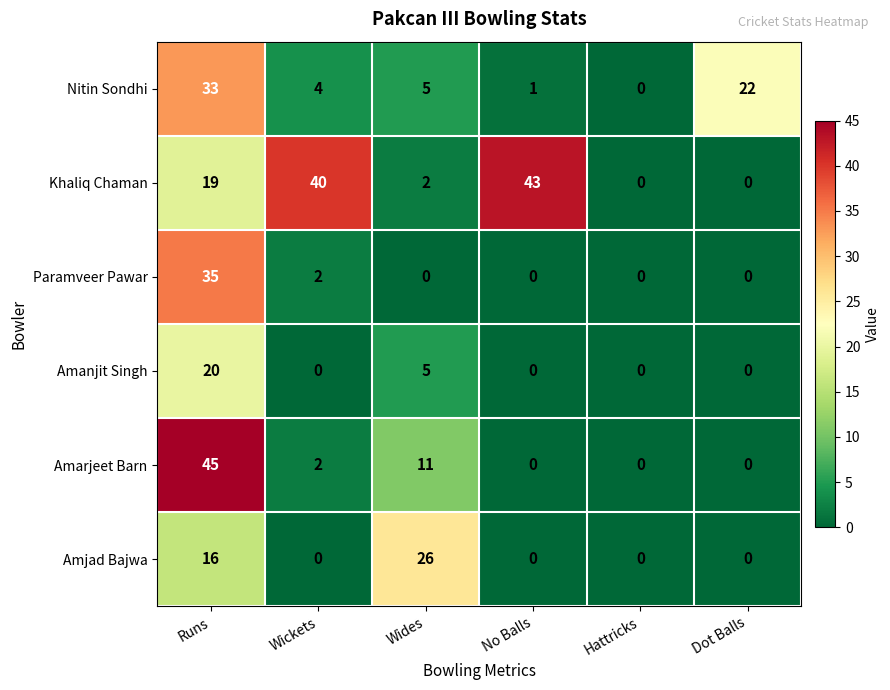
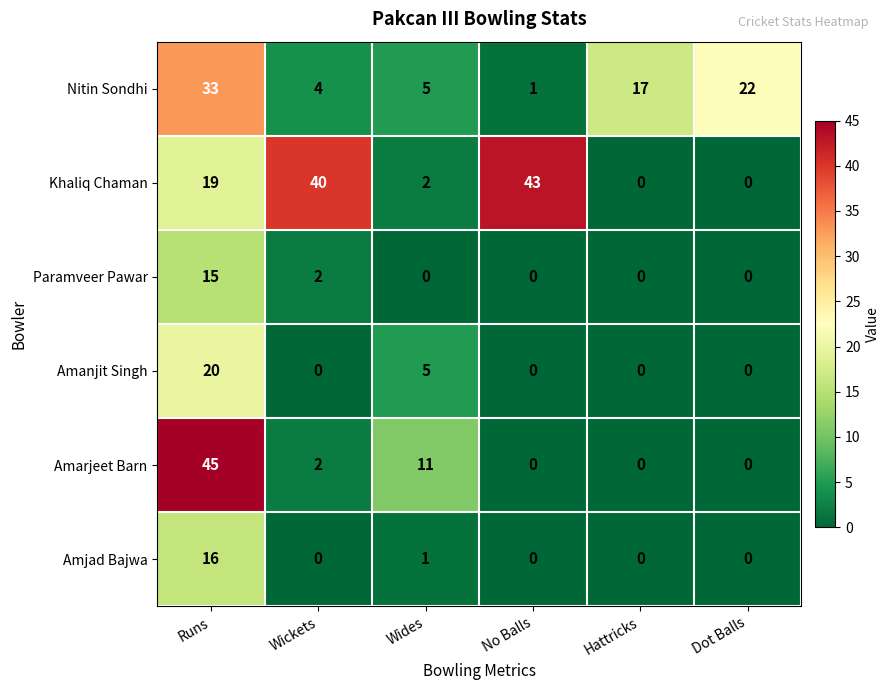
  {
    "Nitin Sondhi": {
      "Runs": 33,
      "Wickets": 4,
      "Wides": 5,
      "No Balls": 1,
-     "Hattricks": 0,
+     "Hattricks": 17,
      "Dot Balls": 22
    },
    "Khaliq Chaman": {
      "Runs": 19,
      "Wickets": 40,
      "Wides": 2,
      "No Balls": 43,
      "Hattricks": 0,
      "Dot Balls": 0
    },
    "Paramveer Pawar": {
-     "Runs": 35,
+     "Runs": 15,
      "Wickets": 2,
      "Wides": 0,
      "No Balls": 0,
      "Hattricks": 0,
      "Dot Balls": 0
    },
    "Amanjit Singh": {
      "Runs": 20,
      "Wickets": 0,
      "Wides": 5,
      "No Balls": 0,
      "Hattricks": 0,
      "Dot Balls": 0
    },
    "Amarjeet Barn": {
      "Runs": 45,
      "Wickets": 2,
      "Wides": 11,
      "No Balls": 0,
      "Hattricks": 0,
      "Dot Balls": 0
    },
    "Amjad Bajwa": {
      "Runs": 16,
      "Wickets": 0,
-     "Wides": 26,
+     "Wides": 1,
      "No Balls": 0,
      "Hattricks": 0,
      "Dot Balls": 0
    }
  }
